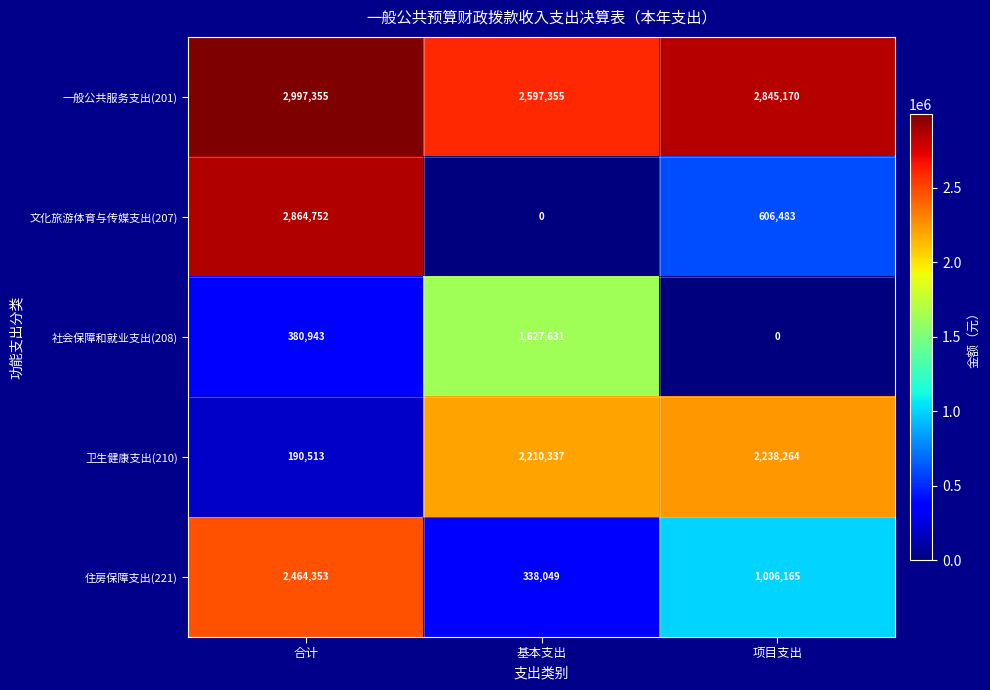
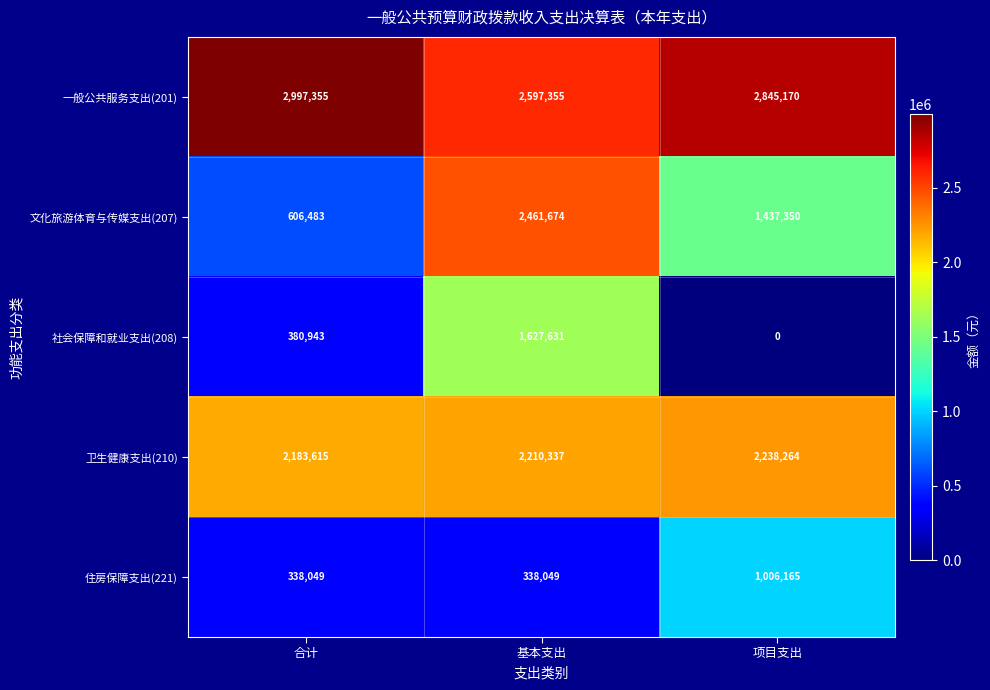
  {
    "一般公共服务支出(201)": {
      "合计": "2,997,355",
      "基本支出": "2,597,355",
      "项目支出": "2,845,170"
    },
    "文化旅游体育与传媒支出(207)": {
-     "合计": "2,864,752",
-     "基本支出": "0",
-     "项目支出": "606,483"
+     "合计": "606,483",
+     "基本支出": "2,461,674",
+     "项目支出": "1,437,350"
    },
    "社会保障和就业支出(208)": {
      "合计": "380,943",
      "基本支出": "1,627,631",
      "项目支出": "0"
    },
    "卫生健康支出(210)": {
-     "合计": "190,513",
+     "合计": "2,183,615",
      "基本支出": "2,210,337",
      "项目支出": "2,238,264"
    },
    "住房保障支出(221)": {
-     "合计": "2,464,353",
+     "合计": "338,049",
      "基本支出": "338,049",
      "项目支出": "1,006,165"
    }
  }
